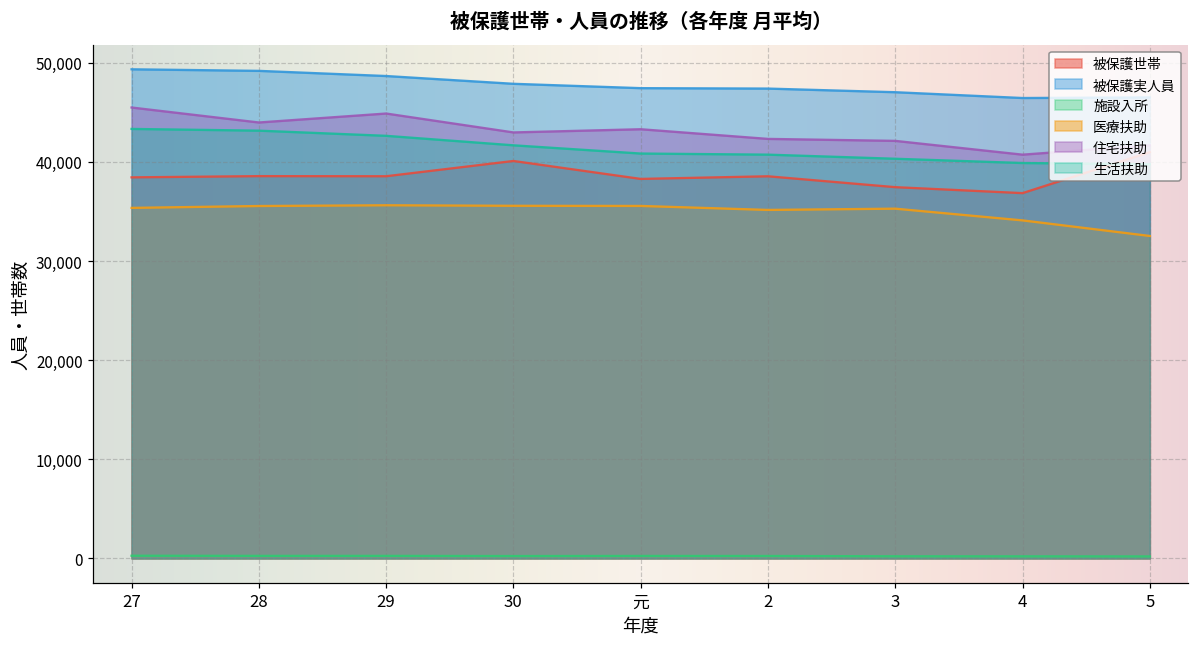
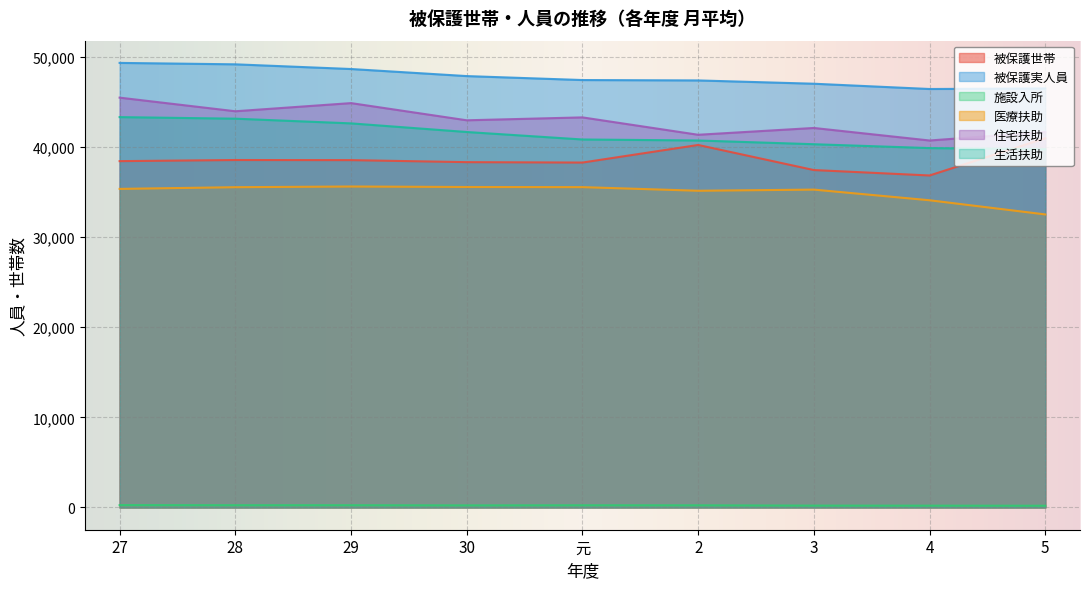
  {
    "被保護世帯": {
      "27": "38,000",
      "28": "39,000",
      "29": "39,000",
-     "30": "40,000",
+     "30": "38,000",
      "元": "38,000",
-     "2": "39,000",
+     "2": "40,000",
      "3": "37,000",
      "4": "37,000"
    },
    "医療扶助": {
      "27": "35,000",
      "28": "36,000",
      "29": "36,000",
      "30": "36,000",
      "元": "36,000",
      "2": "35,000",
      "3": "35,000",
      "4": "34,000",
      "5": "33,000"
    },
    "住宅扶助": {
      "27": "45,000",
      "28": "44,000",
      "29": "45,000",
      "30": "43,000",
      "元": "43,000",
-     "2": "42,000",
+     "2": "41,000",
      "3": "42,000",
      "4": "41,000"
    }
  }
